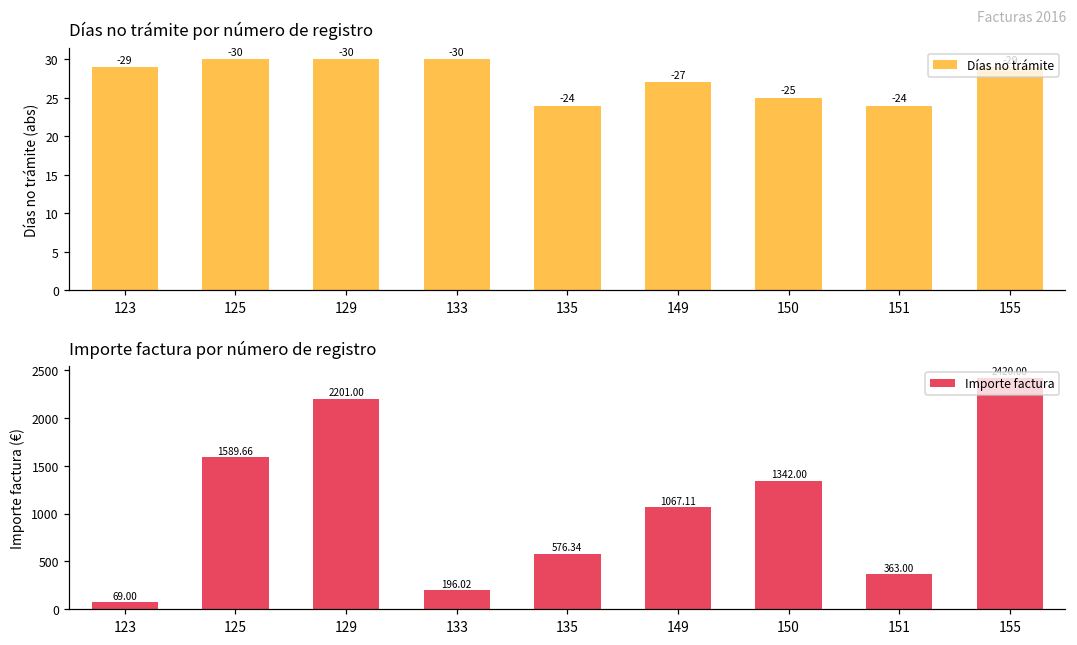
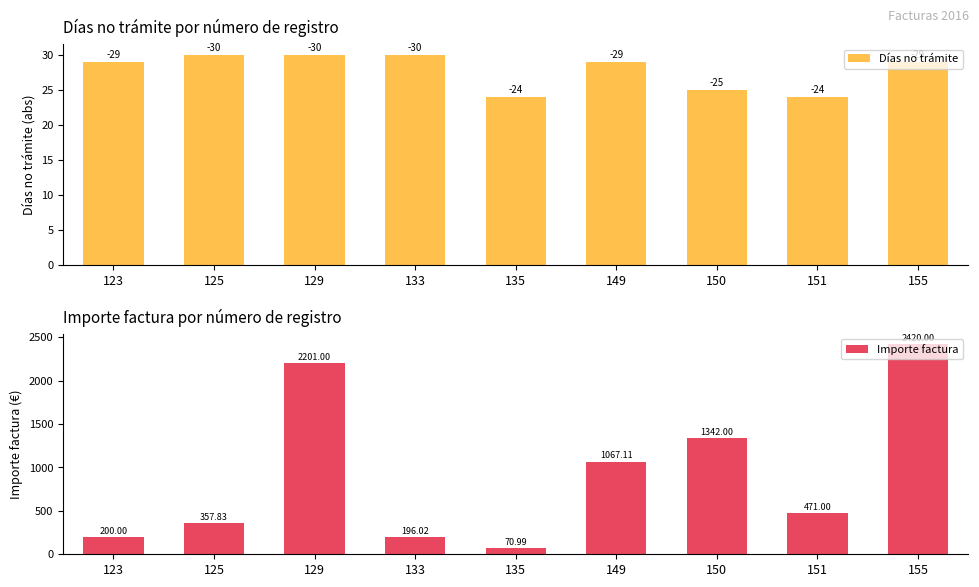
  {
    "Días no trámite por número de registro": {
-     "149": -27
+     "149": -29
    },
    "Importe factura por número de registro": {
-     "123": 69.00,
-     "125": 1589.66,
+     "123": 200.00,
+     "125": 357.83,
      "129": 2201.00,
      "133": 196.02,
-     "135": 576.34,
+     "135": 70.99,
      "149": 1067.11,
      "150": 1342.00,
-     "151": 363.00
+     "151": 471.00
    }
  }
